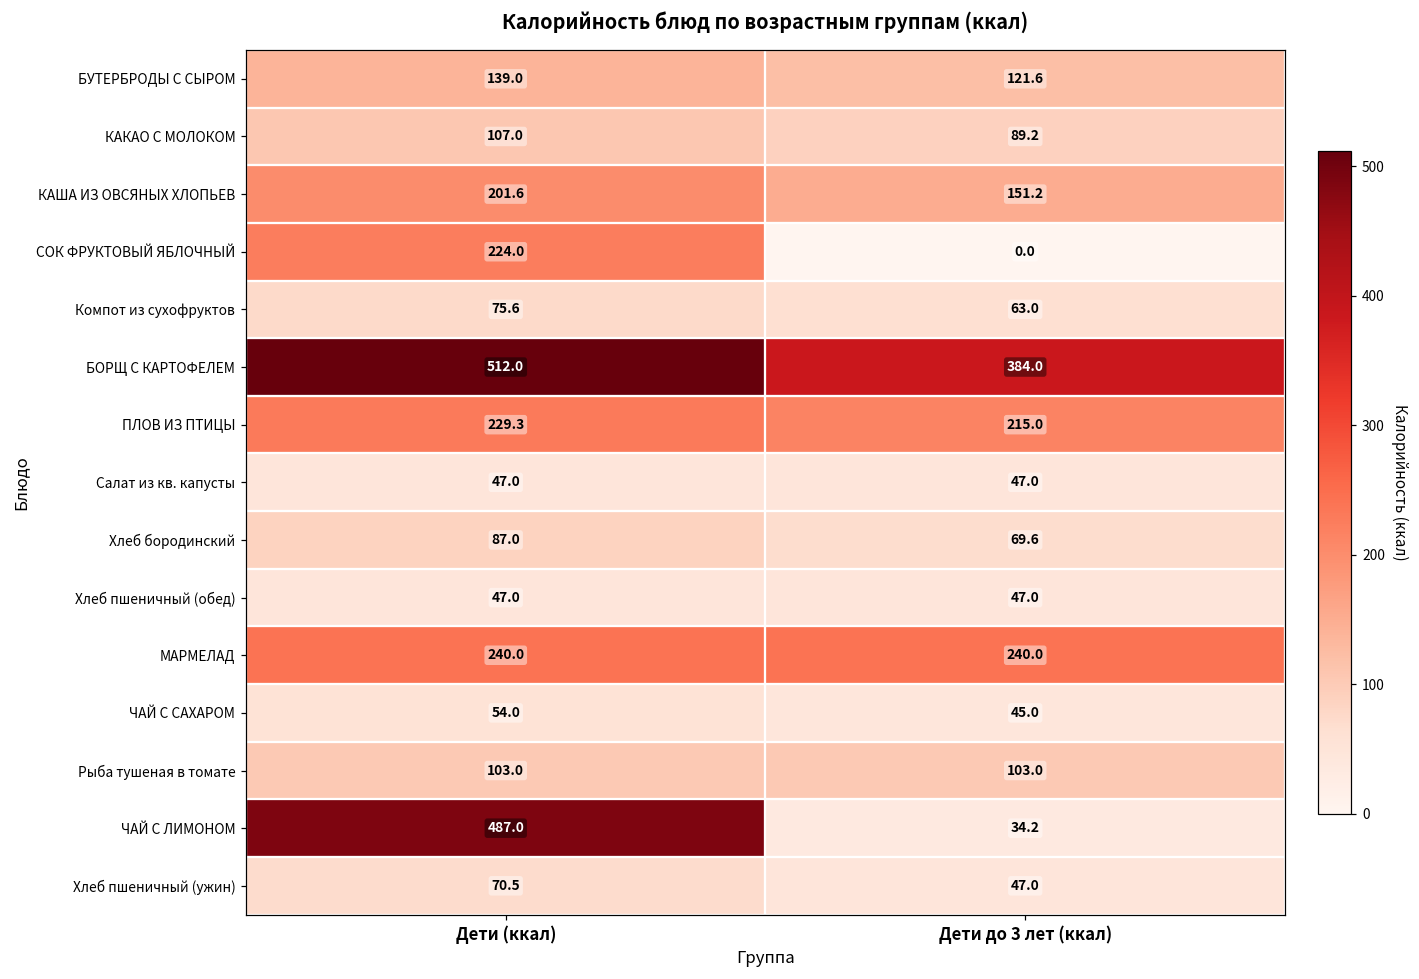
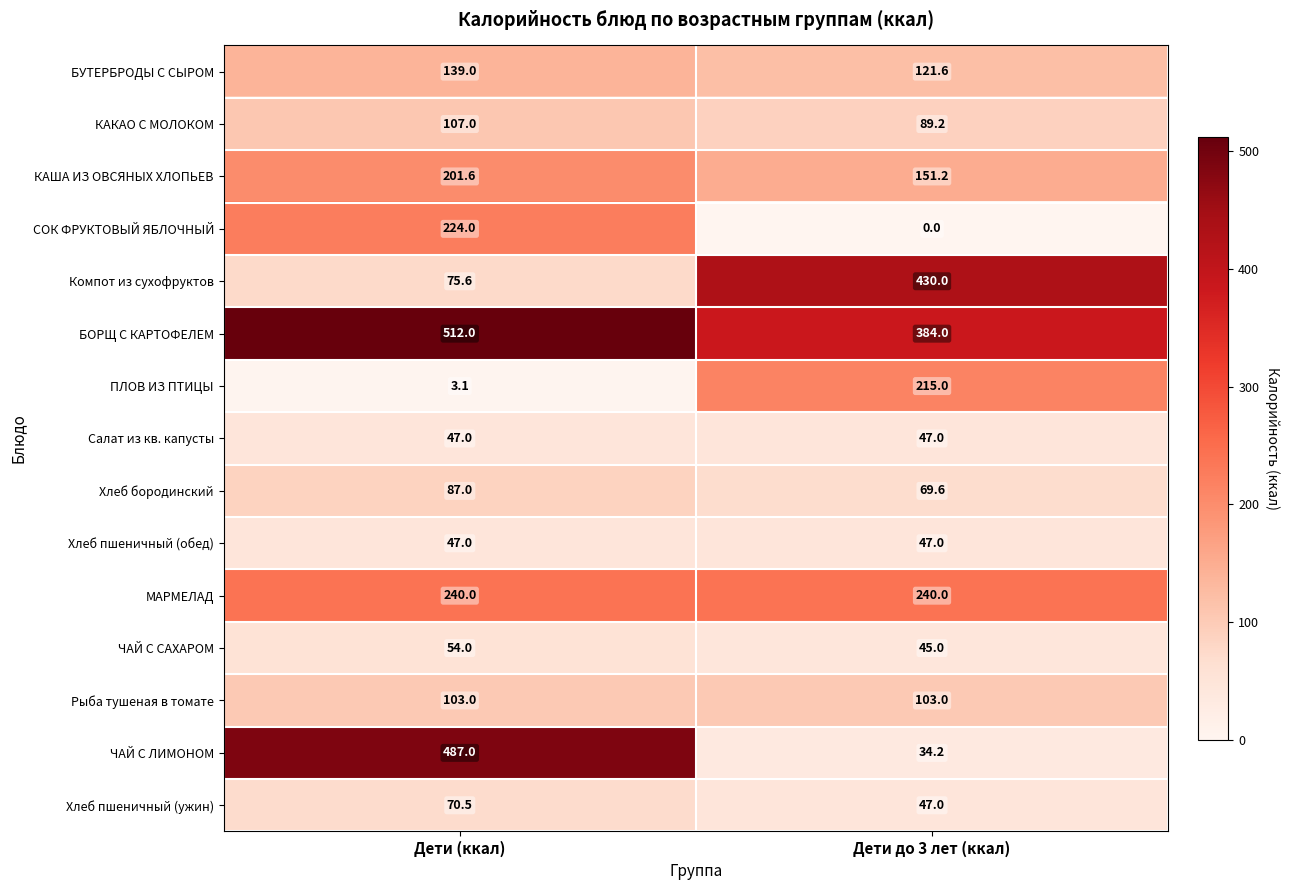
  {
    "Компот из сухофруктов": {
-     "Дети до 3 лет (ккал)": 63.0
+     "Дети до 3 лет (ккал)": 430.0
    },
    "ПЛОВ ИЗ ПТИЦЫ": {
-     "Дети (ккал)": 229.3
+     "Дети (ккал)": 3.1
    }
  }
